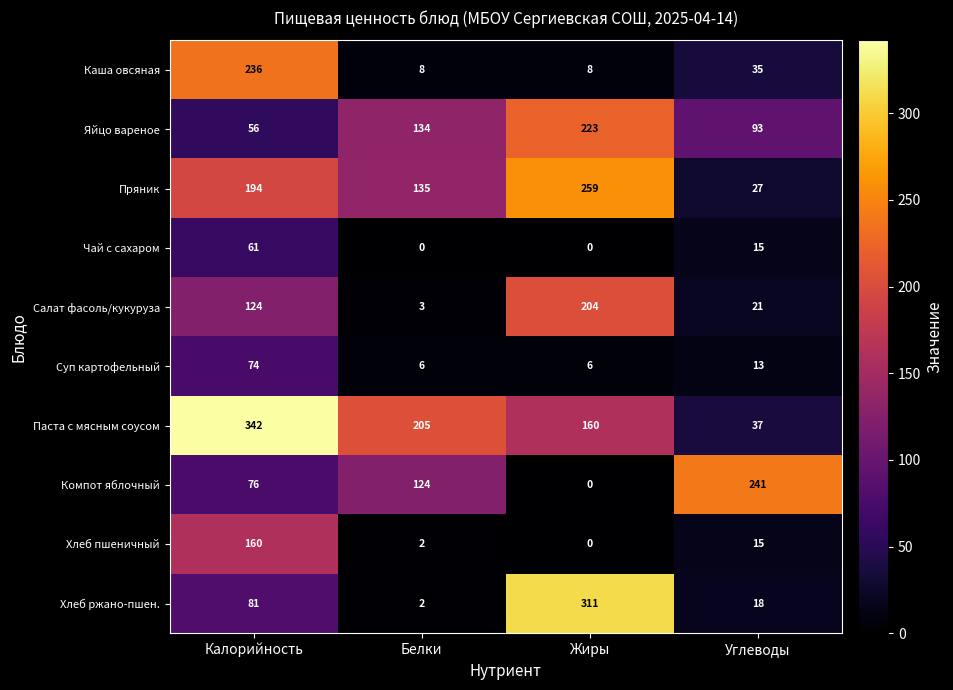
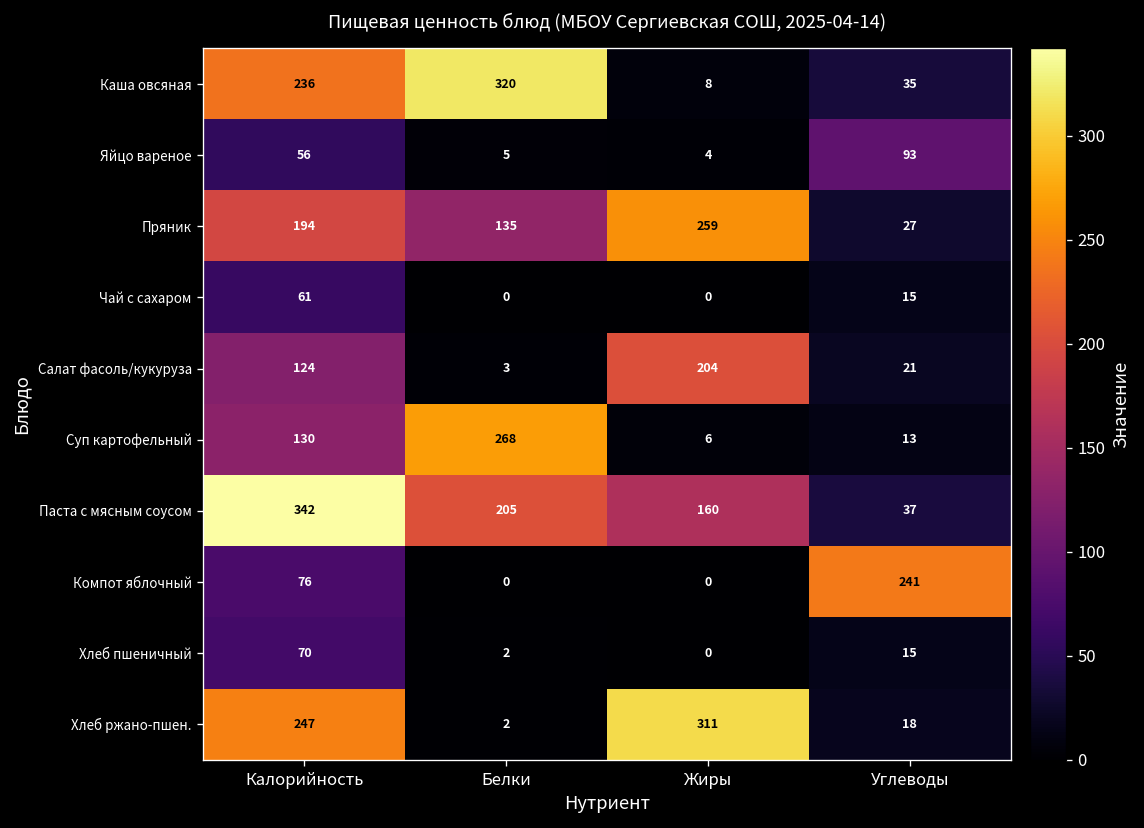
  {
    "Каша овсяная": {
      "Калорийность": 236,
-     "Белки": 8,
+     "Белки": 320,
      "Жиры": 8,
      "Углеводы": 35
    },
    "Яйцо вареное": {
      "Калорийность": 56,
-     "Белки": 134,
-     "Жиры": 223,
+     "Белки": 5,
+     "Жиры": 4,
      "Углеводы": 93
    },
    "Пряник": {
      "Калорийность": 194,
      "Белки": 135,
      "Жиры": 259,
      "Углеводы": 27
    },
    "Чай с сахаром": {
      "Калорийность": 61,
      "Белки": 0,
      "Жиры": 0,
      "Углеводы": 15
    },
    "Салат фасоль/кукуруза": {
      "Калорийность": 124,
      "Белки": 3,
      "Жиры": 204,
      "Углеводы": 21
    },
    "Суп картофельный": {
-     "Калорийность": 74,
-     "Белки": 6,
+     "Калорийность": 130,
+     "Белки": 268,
      "Жиры": 6,
      "Углеводы": 13
    },
    "Паста с мясным соусом": {
      "Калорийность": 342,
      "Белки": 205,
      "Жиры": 160,
      "Углеводы": 37
    },
    "Компот яблочный": {
      "Калорийность": 76,
-     "Белки": 124,
+     "Белки": 0,
      "Жиры": 0,
      "Углеводы": 241
    },
    "Хлеб пшеничный": {
-     "Калорийность": 160,
+     "Калорийность": 70,
      "Белки": 2,
      "Жиры": 0,
      "Углеводы": 15
    },
    "Хлеб ржано-пшен.": {
-     "Калорийность": 81,
+     "Калорийность": 247,
      "Белки": 2,
      "Жиры": 311,
      "Углеводы": 18
    }
  }
